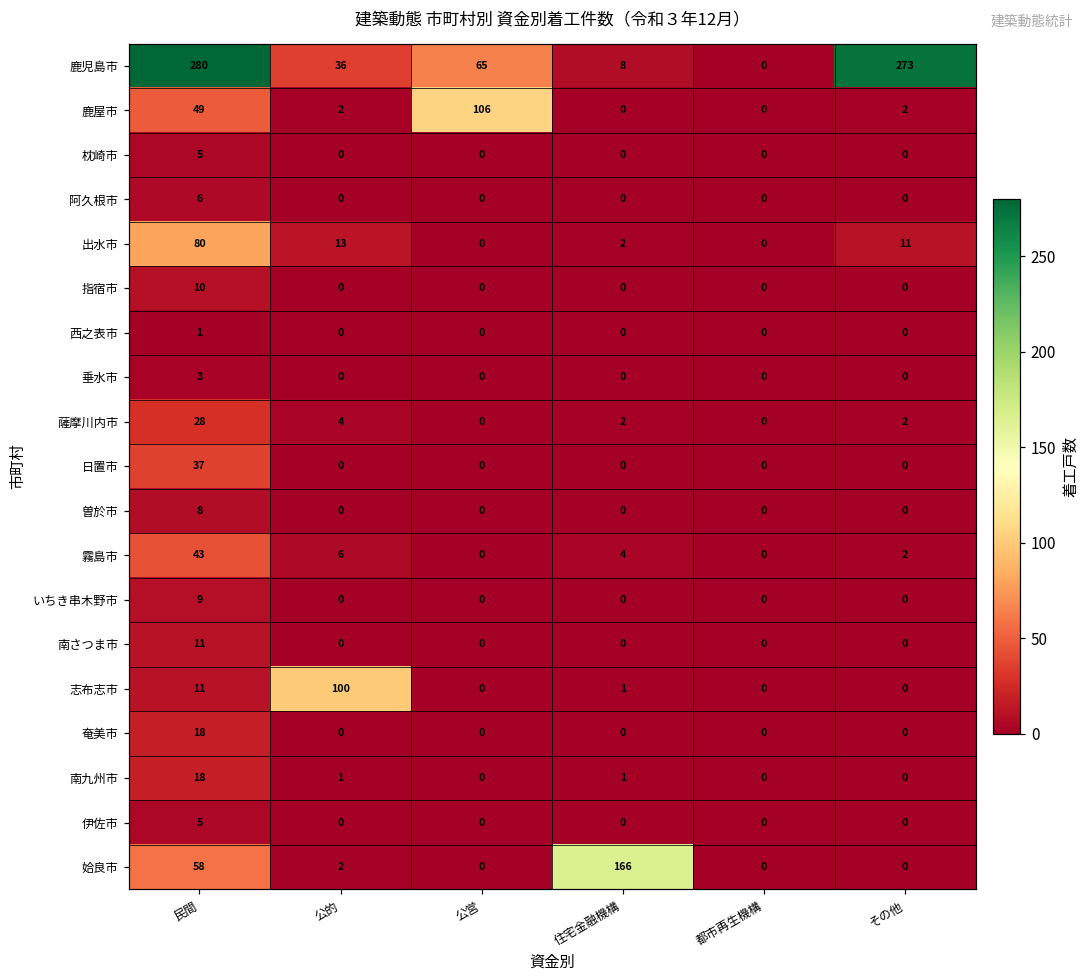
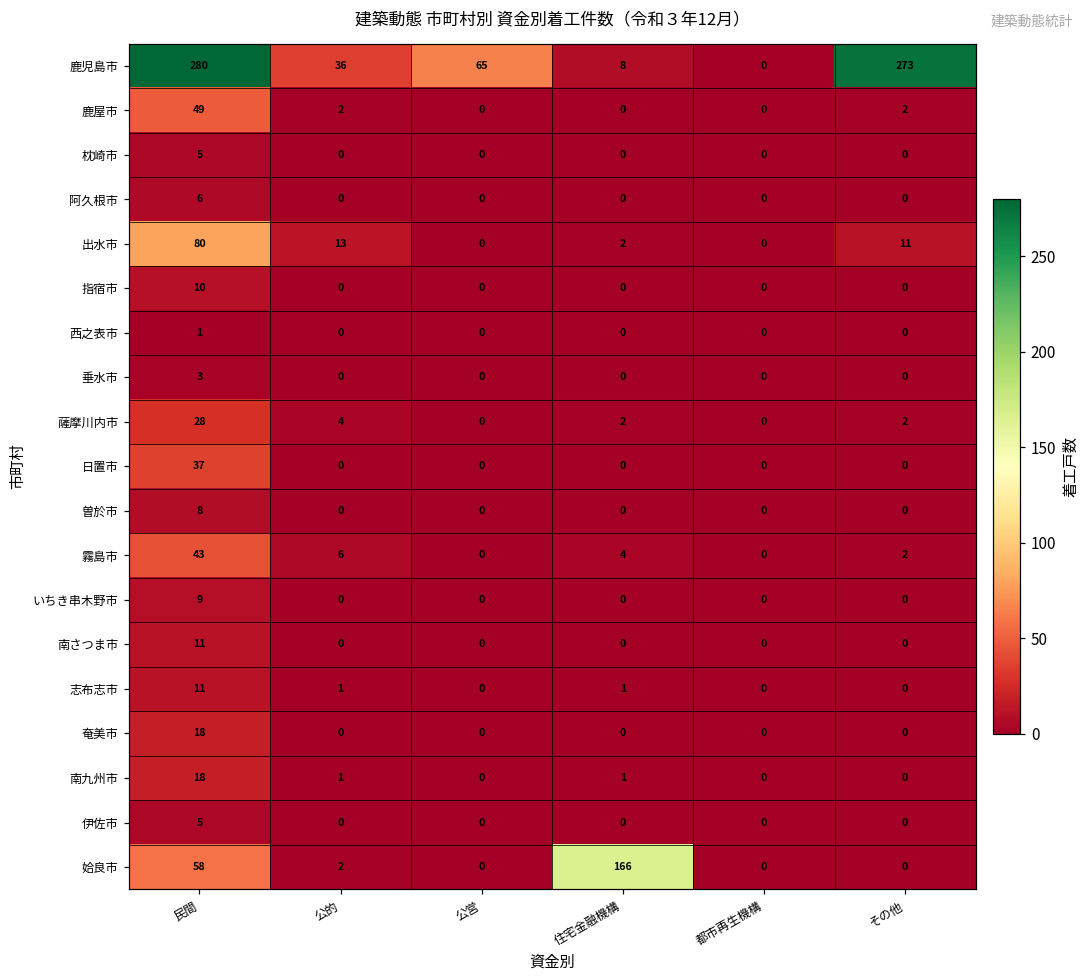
  {
    "鹿児島市": {
      "民間": 280,
      "公的": 36,
      "公営": 65,
      "住宅金融機構": 8,
      "都市再生機構": 0,
      "その他": 273
    },
    "鹿屋市": {
      "民間": 49,
      "公的": 2,
-     "公営": 106,
+     "公営": 0,
      "住宅金融機構": 0,
      "都市再生機構": 0,
      "その他": 2
    },
    "枕崎市": {
      "民間": 5,
      "公的": 0,
      "公営": 0,
      "住宅金融機構": 0,
      "都市再生機構": 0,
      "その他": 0
    },
    "阿久根市": {
      "民間": 6,
      "公的": 0,
      "公営": 0,
      "住宅金融機構": 0,
      "都市再生機構": 0,
      "その他": 0
    },
    "出水市": {
      "民間": 80,
      "公的": 13,
      "公営": 0,
      "住宅金融機構": 2,
      "都市再生機構": 0,
      "その他": 11
    },
    "指宿市": {
      "民間": 10,
      "公的": 0,
      "公営": 0,
      "住宅金融機構": 0,
      "都市再生機構": 0,
      "その他": 0
    },
    "西之表市": {
      "民間": 1,
      "公的": 0,
      "公営": 0,
      "住宅金融機構": 0,
      "都市再生機構": 0,
      "その他": 0
    },
    "垂水市": {
      "民間": 3,
      "公的": 0,
      "公営": 0,
      "住宅金融機構": 0,
      "都市再生機構": 0,
      "その他": 0
    },
    "薩摩川内市": {
      "民間": 28,
      "公的": 4,
      "公営": 0,
      "住宅金融機構": 2,
      "都市再生機構": 0,
      "その他": 2
    },
    "日置市": {
      "民間": 37,
      "公的": 0,
      "公営": 0,
      "住宅金融機構": 0,
      "都市再生機構": 0,
      "その他": 0
    },
    "曽於市": {
      "民間": 8,
      "公的": 0,
      "公営": 0,
      "住宅金融機構": 0,
      "都市再生機構": 0,
      "その他": 0
    },
    "霧島市": {
      "民間": 43,
      "公的": 6,
      "公営": 0,
      "住宅金融機構": 4,
      "都市再生機構": 0,
      "その他": 2
    },
    "いちき串木野市": {
      "民間": 9,
      "公的": 0,
      "公営": 0,
      "住宅金融機構": 0,
      "都市再生機構": 0,
      "その他": 0
    },
    "南さつま市": {
      "民間": 11,
      "公的": 0,
      "公営": 0,
      "住宅金融機構": 0,
      "都市再生機構": 0,
      "その他": 0
    },
    "志布志市": {
      "民間": 11,
-     "公的": 100,
+     "公的": 1,
      "公営": 0,
      "住宅金融機構": 1,
      "都市再生機構": 0,
      "その他": 0
    },
    "奄美市": {
      "民間": 18,
      "公的": 0,
      "公営": 0,
      "住宅金融機構": 0,
      "都市再生機構": 0,
      "その他": 0
    },
    "南九州市": {
      "民間": 18,
      "公的": 1,
      "公営": 0,
      "住宅金融機構": 1,
      "都市再生機構": 0,
      "その他": 0
    },
    "伊佐市": {
      "民間": 5,
      "公的": 0,
      "公営": 0,
      "住宅金融機構": 0,
      "都市再生機構": 0,
      "その他": 0
    },
    "姶良市": {
      "民間": 58,
      "公的": 2,
      "公営": 0,
      "住宅金融機構": 166,
      "都市再生機構": 0,
      "その他": 0
    }
  }
